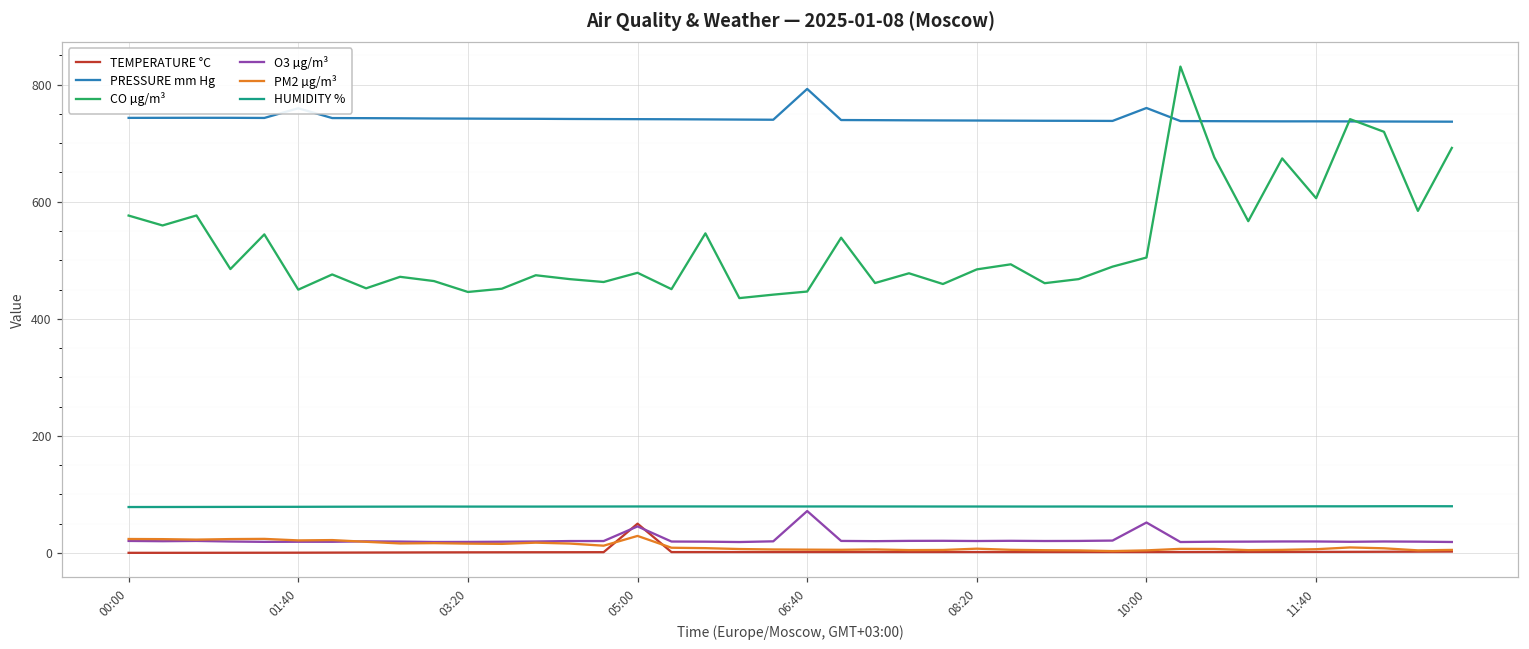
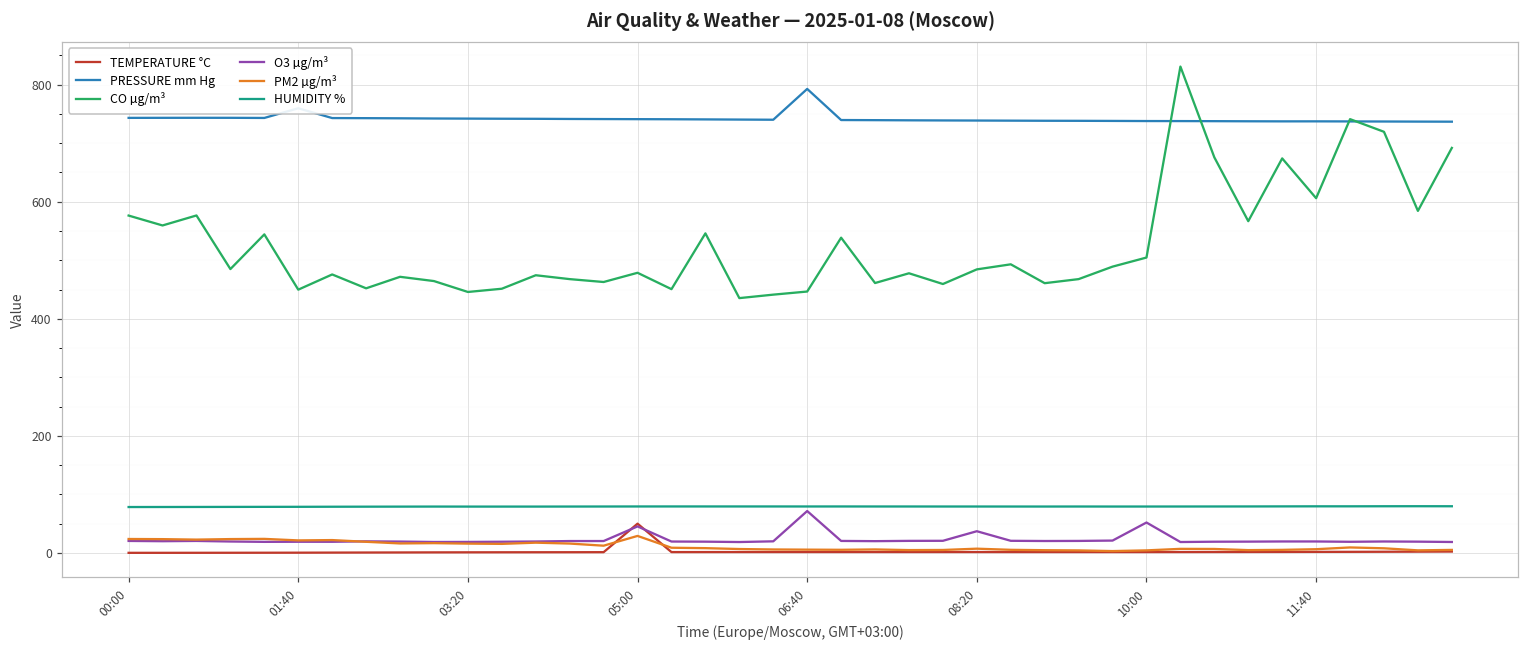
  {
    "TEMPERATURE °C": {
      "00:00": 0,
      "01:40": 0,
      "03:20": 0,
      "08:20": 0
    },
    "PRESSURE mm Hg": {
      "00:00": 740,
      "03:20": 740,
      "05:00": 740,
      "06:40": 790,
      "08:20": 740,
-     "10:00": 760,
+     "10:00": 740,
      "11:40": 740
    },
    "O3 µg/m³": {
      "06:40": 70,
-     "08:20": 20,
+     "08:20": 40,
      "10:00": 50,
      "11:40": 20
    },
    "PM2 µg/m³": {
      "05:00": 30,
      "08:20": 10
    }
  }
